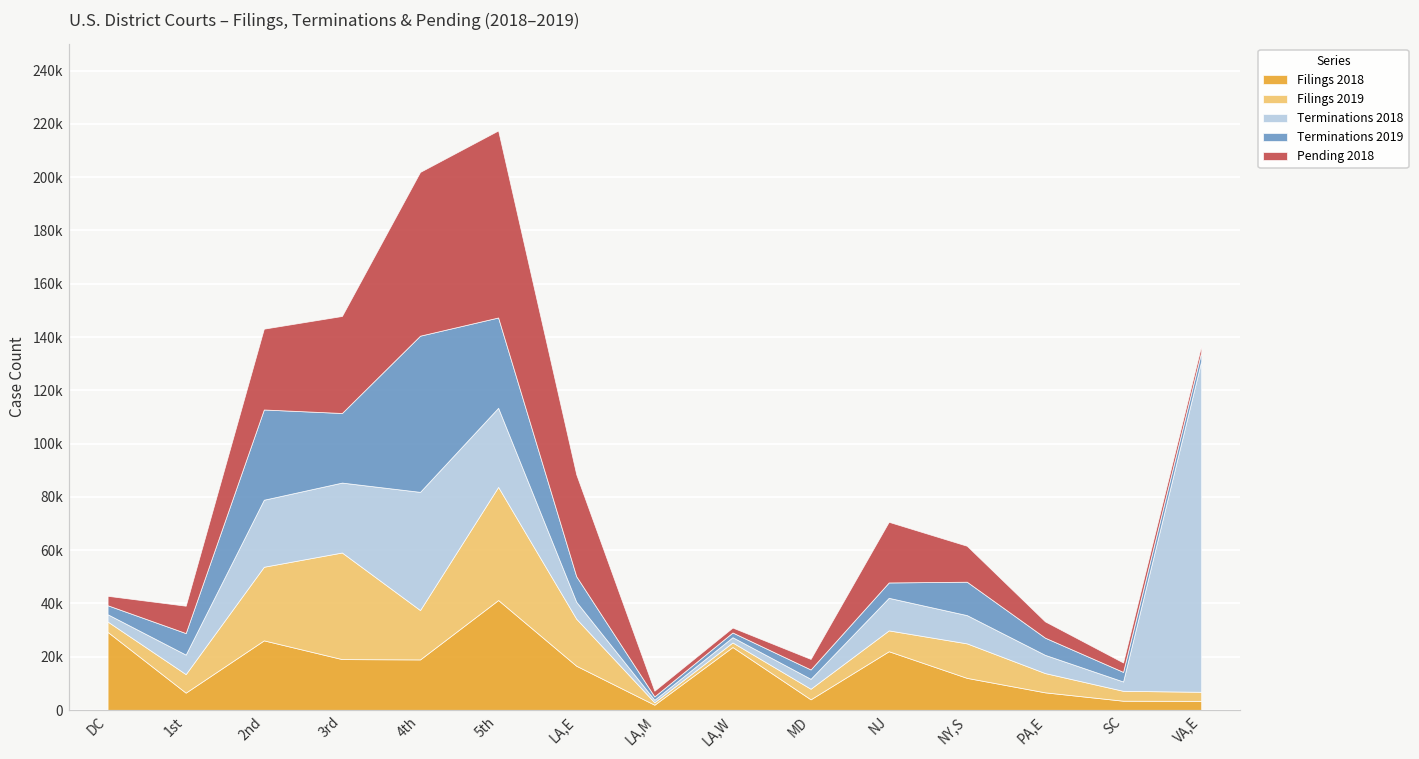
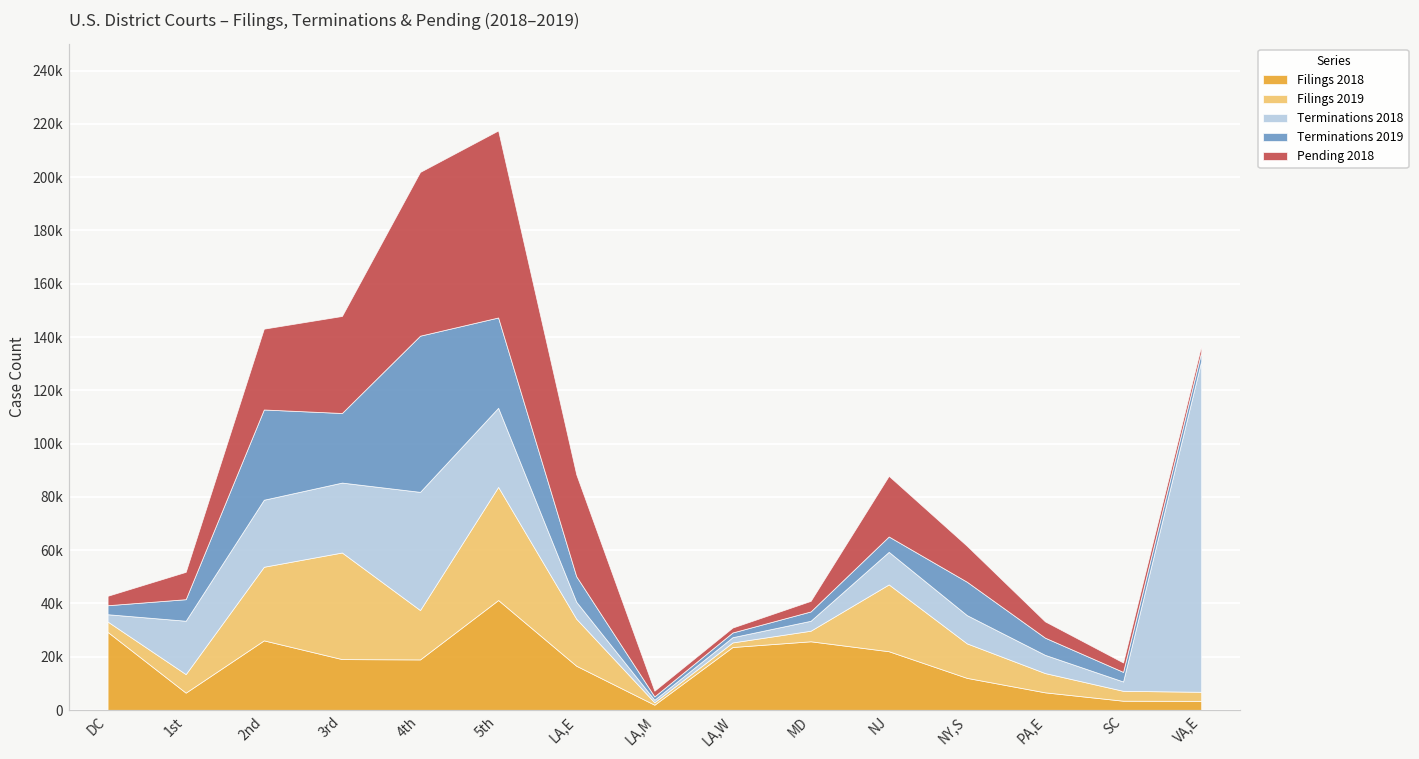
  {
    "Filings 2018": {
      "DC": 29000,
      "1st": 7000,
      "2nd": 26000,
      "3rd": 19000,
      "4th": 19000,
      "5th": 41000,
      "LA,E": 17000,
      "LA,W": 24000,
-     "MD": 4000,
+     "MD": 26000,
      "NJ": 22000,
      "NY,S": 12000,
      "PA,E": 7000,
      "SC": 4000,
      "VA,E": 3000
    },
    "Filings 2019": {
      "DC": 4000,
      "1st": 7000,
      "2nd": 28000,
      "3rd": 40000,
      "4th": 19000,
      "5th": 42000,
      "LA,E": 18000,
      "LA,W": 2000,
      "MD": 4000,
-     "NJ": 8000,
+     "NJ": 25000,
      "NY,S": 13000,
      "PA,E": 7000,
      "SC": 4000,
      "VA,E": 3000
    },
    "Terminations 2018": {
      "DC": 3000,
-     "1st": 7000,
+     "1st": 20000,
      "2nd": 25000,
      "3rd": 26000,
      "4th": 44000,
      "5th": 30000,
      "LA,E": 6000,
      "LA,W": 2000,
      "MD": 4000,
      "NJ": 12000,
      "NY,S": 11000,
      "PA,E": 7000,
      "SC": 4000,
      "VA,E": 124000
    },
    "Terminations 2019": {
      "DC": 3000,
      "1st": 8000,
      "2nd": 34000,
      "3rd": 26000,
      "4th": 59000,
      "5th": 34000,
      "LA,E": 10000,
      "LA,M": 1000,
      "LA,W": 2000,
      "MD": 4000,
      "NJ": 6000,
      "NY,S": 13000,
      "PA,E": 6000,
      "SC": 4000,
      "VA,E": 3000
    },
    "Pending 2018": {
      "DC": 4000,
      "1st": 10000,
      "2nd": 30000,
      "3rd": 36000,
      "4th": 61000,
      "5th": 70000,
      "LA,E": 38000,
      "LA,M": 2000,
      "LA,W": 2000,
      "MD": 4000,
      "NJ": 23000,
      "NY,S": 13000,
      "PA,E": 6000,
      "SC": 4000,
      "VA,E": 2000
    }
  }
